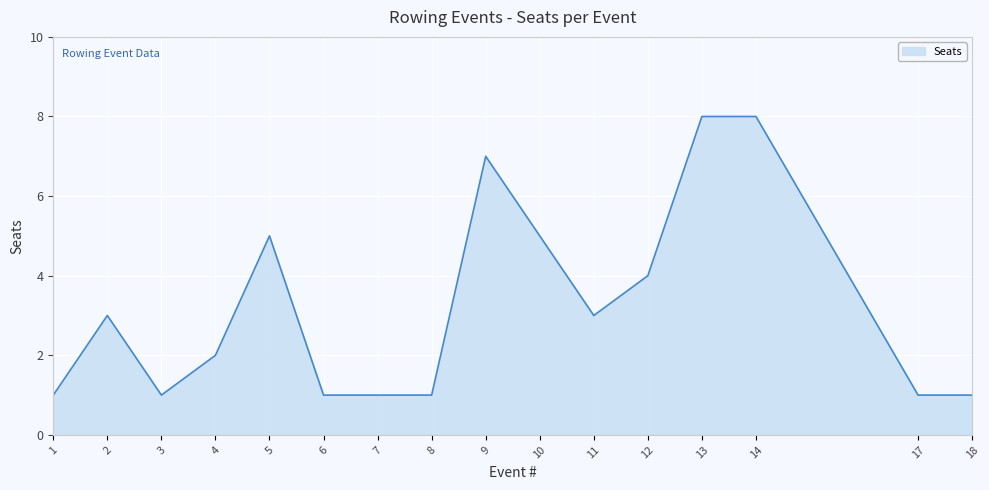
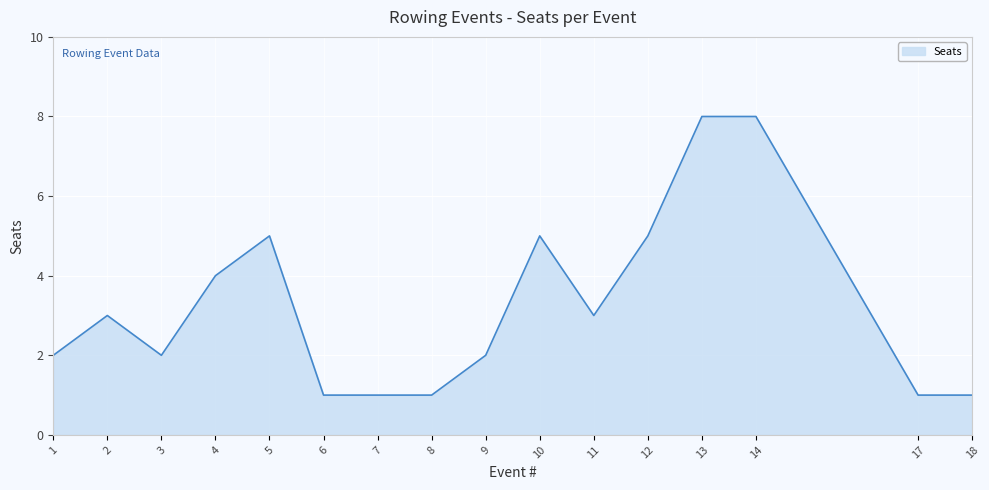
  {
-   "1": 1,
+   "1": 2,
    "2": 3,
-   "3": 1,
-   "4": 2,
+   "3": 2,
+   "4": 4,
    "5": 5,
    "6": 1,
    "7": 1,
    "8": 1,
-   "9": 7,
+   "9": 2,
    "10": 5,
    "11": 3,
-   "12": 4,
+   "12": 5,
    "13": 8,
    "14": 8,
    "17": 1,
    "18": 1
  }
